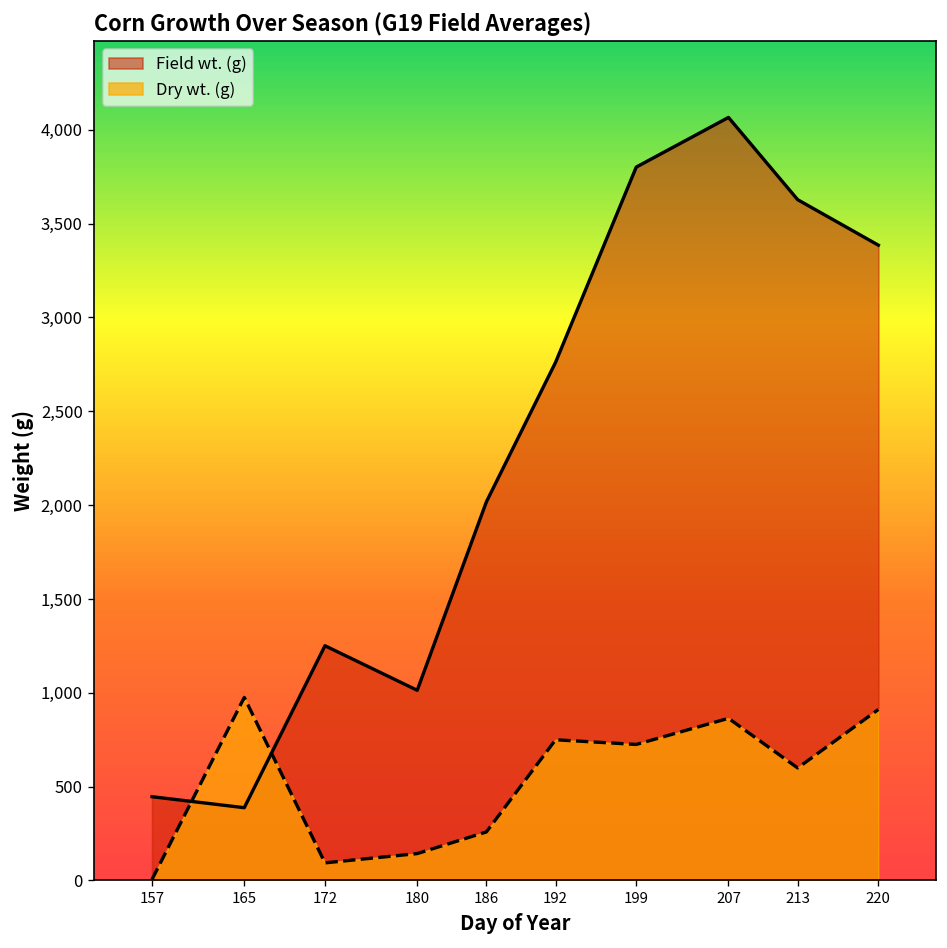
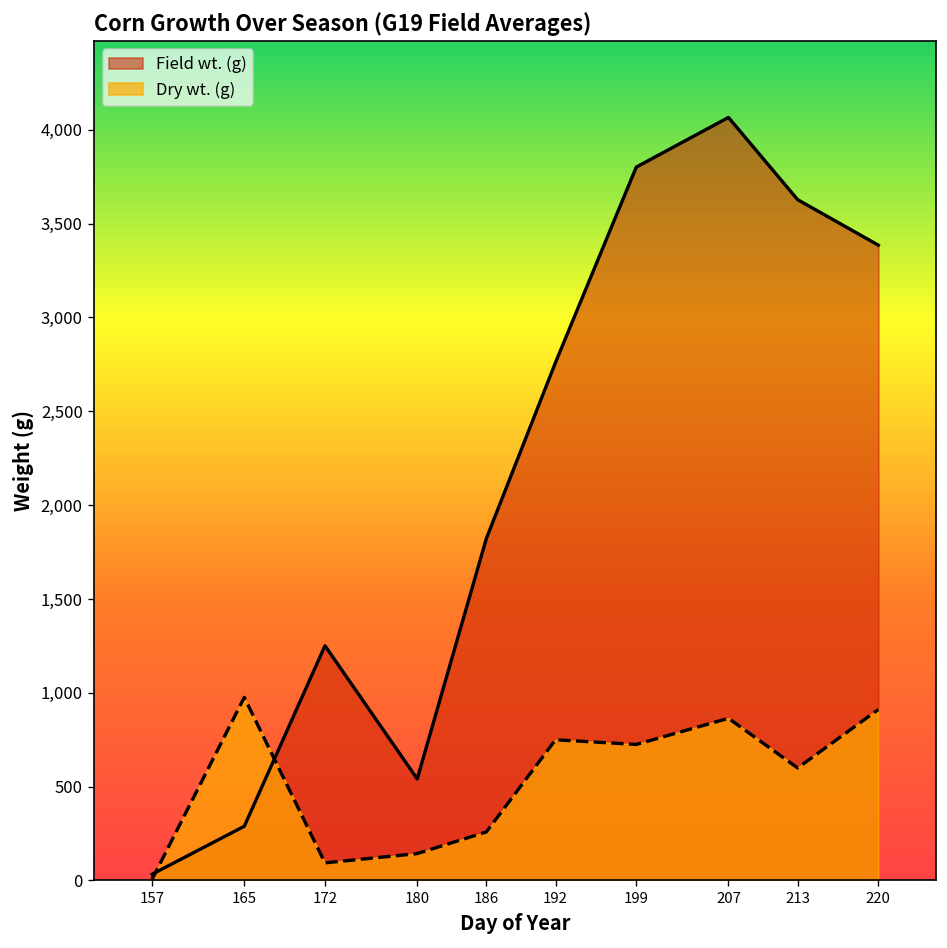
  {
    "Field wt. (g)": {
-     "157": "450",
-     "165": "390",
+     "157": "30",
+     "165": "290",
      "172": "1,250",
-     "180": "1,010",
-     "186": "2,020",
+     "180": "540",
+     "186": "1,820",
      "192": "2,760",
      "199": "3,800",
      "207": "4,070",
      "213": "3,630",
      "220": "3,390"
    },
    "Dry wt. (g)": {
      "157": "10",
      "165": "980",
      "172": "90",
      "180": "140",
      "186": "260",
      "192": "750",
      "199": "720",
      "207": "860",
      "213": "600",
      "220": "910"
    }
  }
